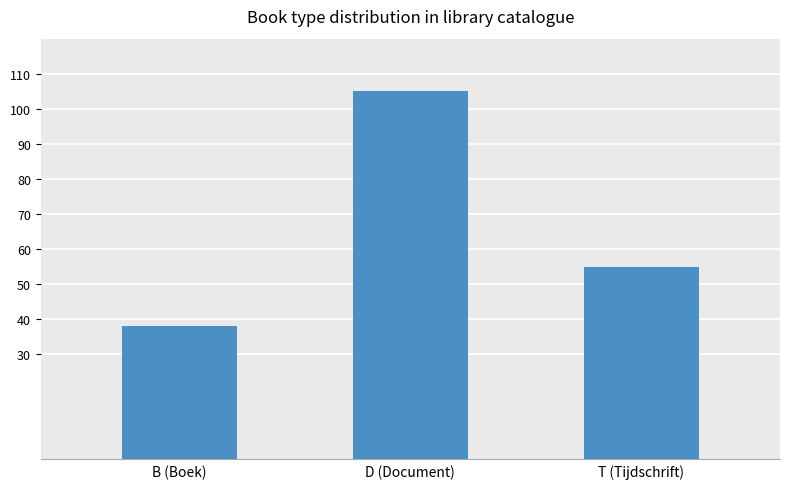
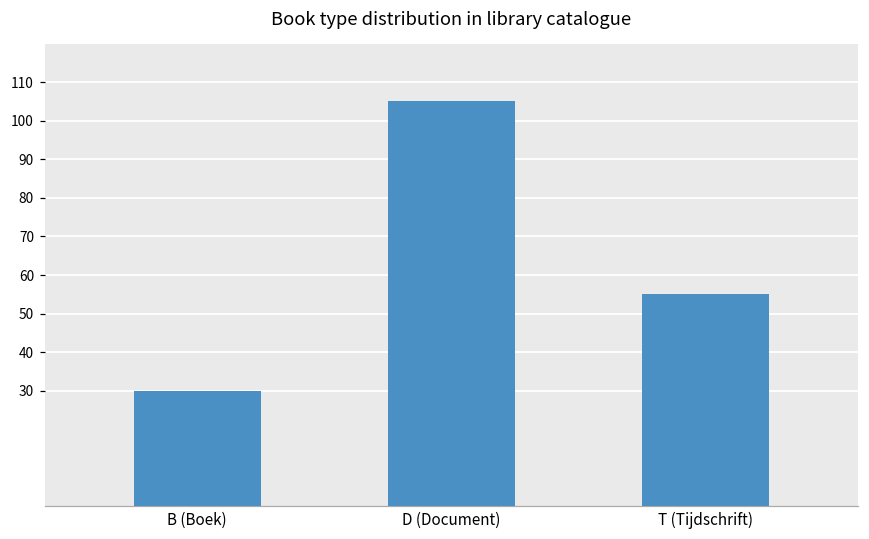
  {
-   "B (Boek)": 38,
+   "B (Boek)": 30,
    "D (Document)": 105,
    "T (Tijdschrift)": 55
  }
